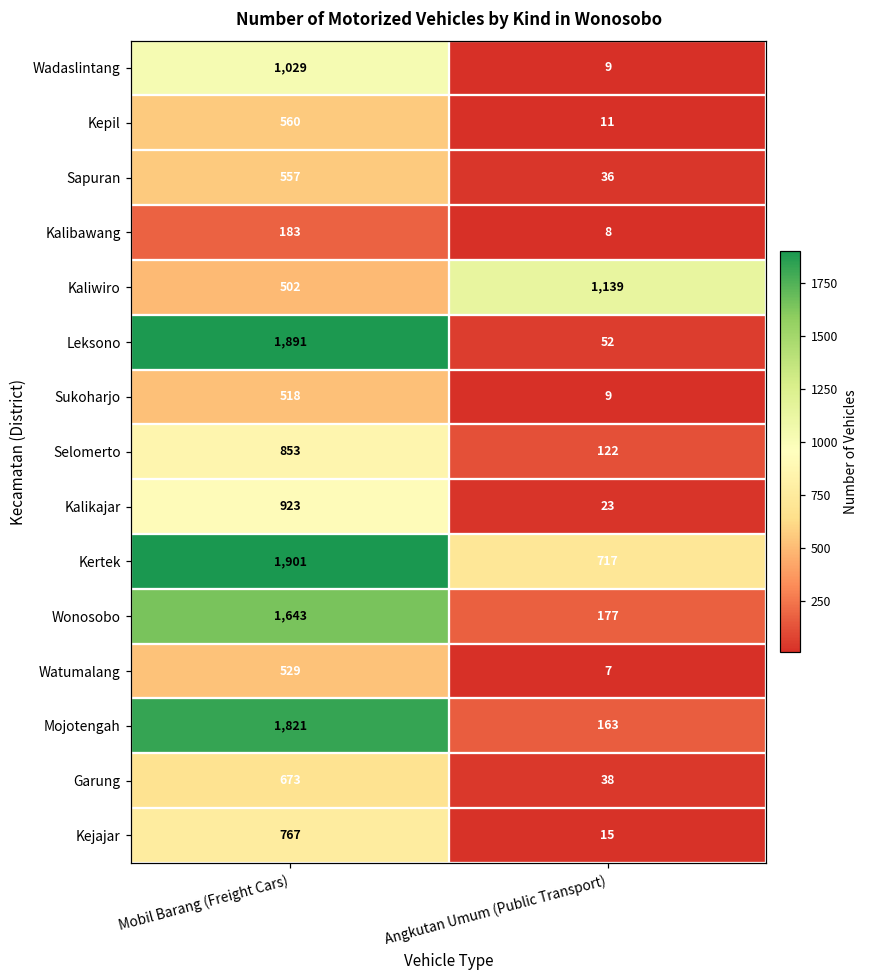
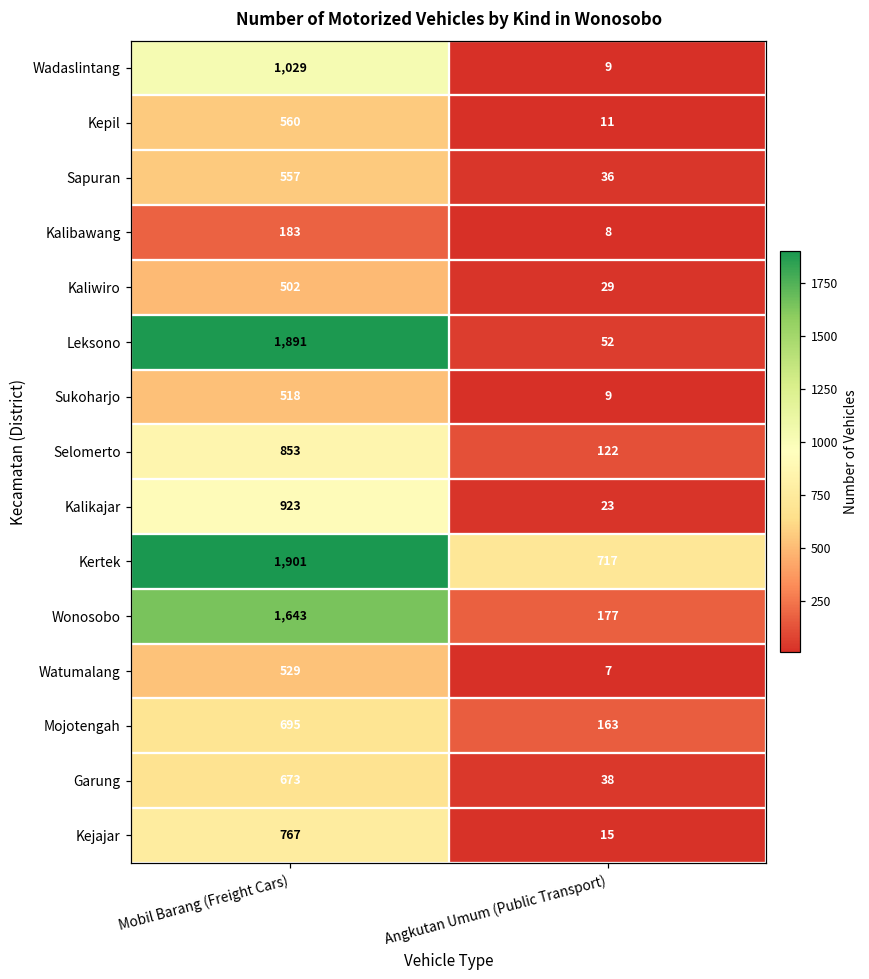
  {
    "Wadaslintang": {
      "Mobil Barang (Freight Cars)": "1,029",
      "Angkutan Umum (Public Transport)": "9"
    },
    "Kepil": {
      "Mobil Barang (Freight Cars)": "560",
      "Angkutan Umum (Public Transport)": "11"
    },
    "Sapuran": {
      "Mobil Barang (Freight Cars)": "557",
      "Angkutan Umum (Public Transport)": "36"
    },
    "Kalibawang": {
      "Mobil Barang (Freight Cars)": "183",
      "Angkutan Umum (Public Transport)": "8"
    },
    "Kaliwiro": {
      "Mobil Barang (Freight Cars)": "502",
-     "Angkutan Umum (Public Transport)": "1,139"
+     "Angkutan Umum (Public Transport)": "29"
    },
    "Leksono": {
      "Mobil Barang (Freight Cars)": "1,891",
      "Angkutan Umum (Public Transport)": "52"
    },
    "Sukoharjo": {
      "Mobil Barang (Freight Cars)": "518",
      "Angkutan Umum (Public Transport)": "9"
    },
    "Selomerto": {
      "Mobil Barang (Freight Cars)": "853",
      "Angkutan Umum (Public Transport)": "122"
    },
    "Kalikajar": {
      "Mobil Barang (Freight Cars)": "923",
      "Angkutan Umum (Public Transport)": "23"
    },
    "Kertek": {
      "Mobil Barang (Freight Cars)": "1,901",
      "Angkutan Umum (Public Transport)": "717"
    },
    "Wonosobo": {
      "Mobil Barang (Freight Cars)": "1,643",
      "Angkutan Umum (Public Transport)": "177"
    },
    "Watumalang": {
      "Mobil Barang (Freight Cars)": "529",
      "Angkutan Umum (Public Transport)": "7"
    },
    "Mojotengah": {
-     "Mobil Barang (Freight Cars)": "1,821",
+     "Mobil Barang (Freight Cars)": "695",
      "Angkutan Umum (Public Transport)": "163"
    },
    "Garung": {
      "Mobil Barang (Freight Cars)": "673",
      "Angkutan Umum (Public Transport)": "38"
    },
    "Kejajar": {
      "Mobil Barang (Freight Cars)": "767",
      "Angkutan Umum (Public Transport)": "15"
    }
  }
